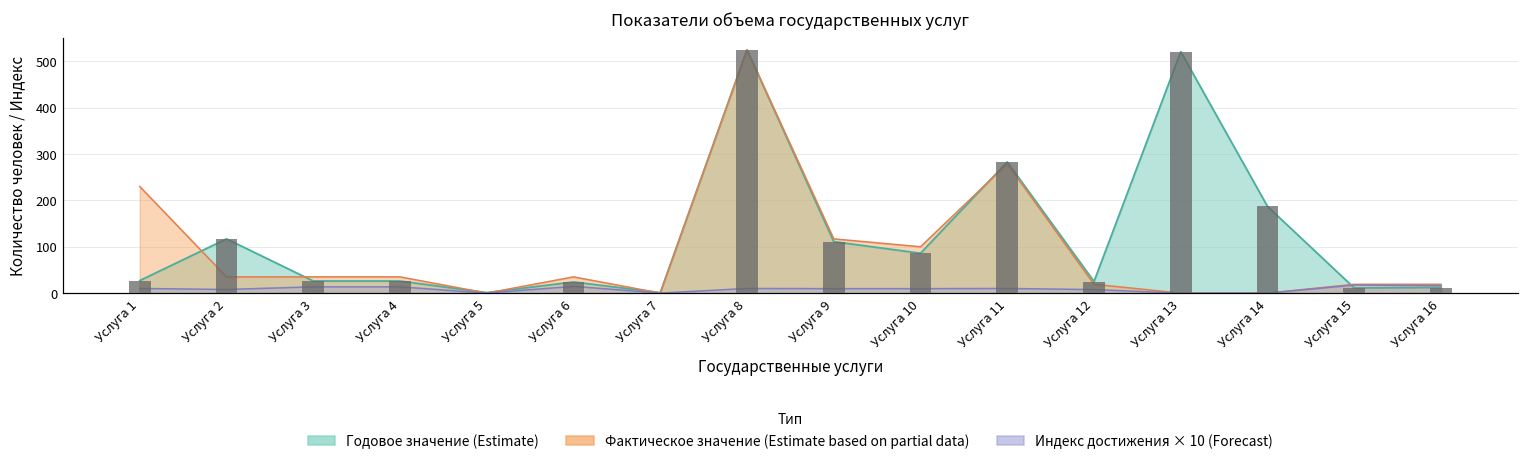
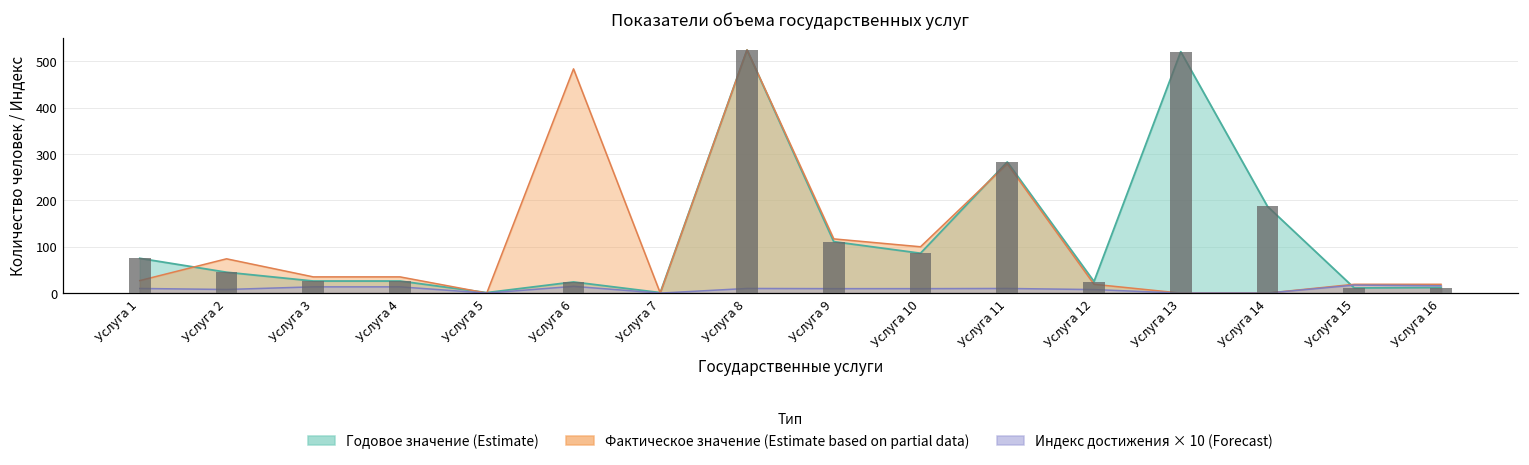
  {
    "Годовое значение (Estimate)": {
-     "Услуга 1": 30,
-     "Услуга 2": 120,
+     "Услуга 1": 80,
+     "Услуга 2": 50,
      "Услуга 3": 30,
      "Услуга 4": 30,
      "Услуга 6": 20,
      "Услуга 9": 110,
      "Услуга 10": 90,
      "Услуга 13": 520,
      "Услуга 14": 190,
      "Услуга 15": 10
    },
    "Фактическое значение (Estimate based on partial data)": {
-     "Услуга 1": 230,
-     "Услуга 2": 40,
+     "Услуга 1": 30,
+     "Услуга 2": 70,
      "Услуга 3": 40,
      "Услуга 4": 40,
-     "Услуга 6": 40,
+     "Услуга 6": 480,
      "Услуга 9": 120,
      "Услуга 10": 100
    },
    "Индекс достижения × 10 (Forecast)": {
      "Услуга 1": 10,
      "Услуга 2": 10,
      "Услуга 3": 10,
      "Услуга 4": 10,
      "Услуга 6": 10,
      "Услуга 8": 10,
      "Услуга 9": 10,
      "Услуга 10": 10,
      "Услуга 11": 10,
      "Услуга 12": 10
    }
  }
